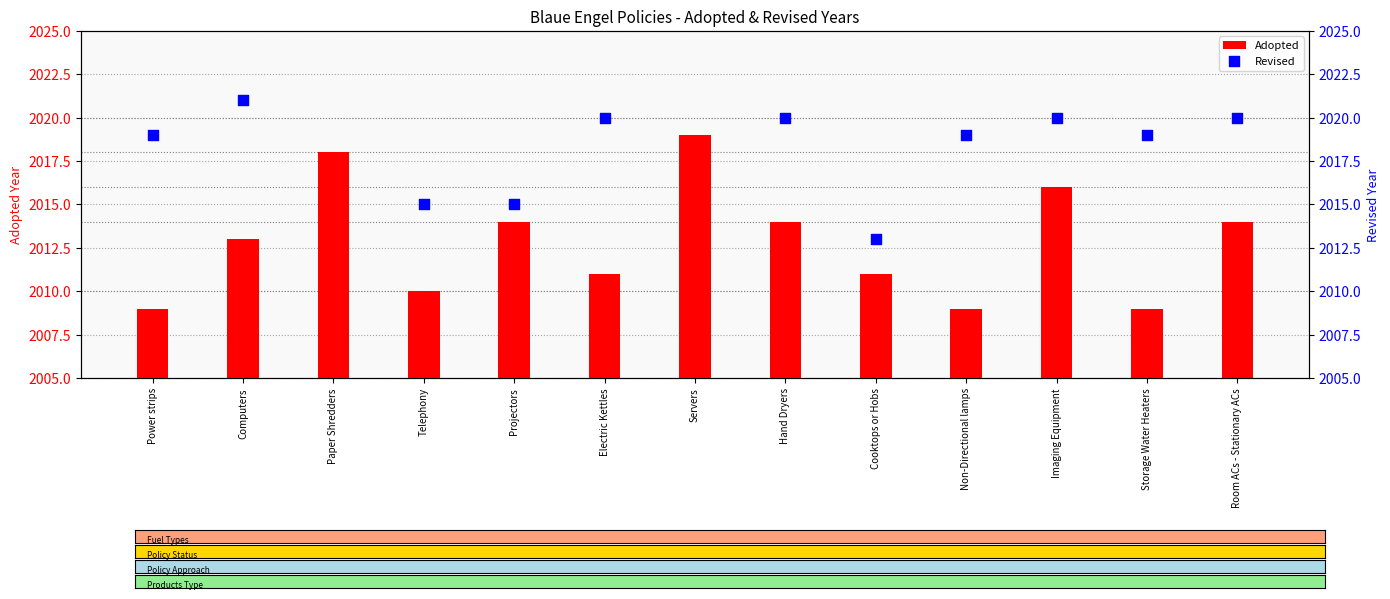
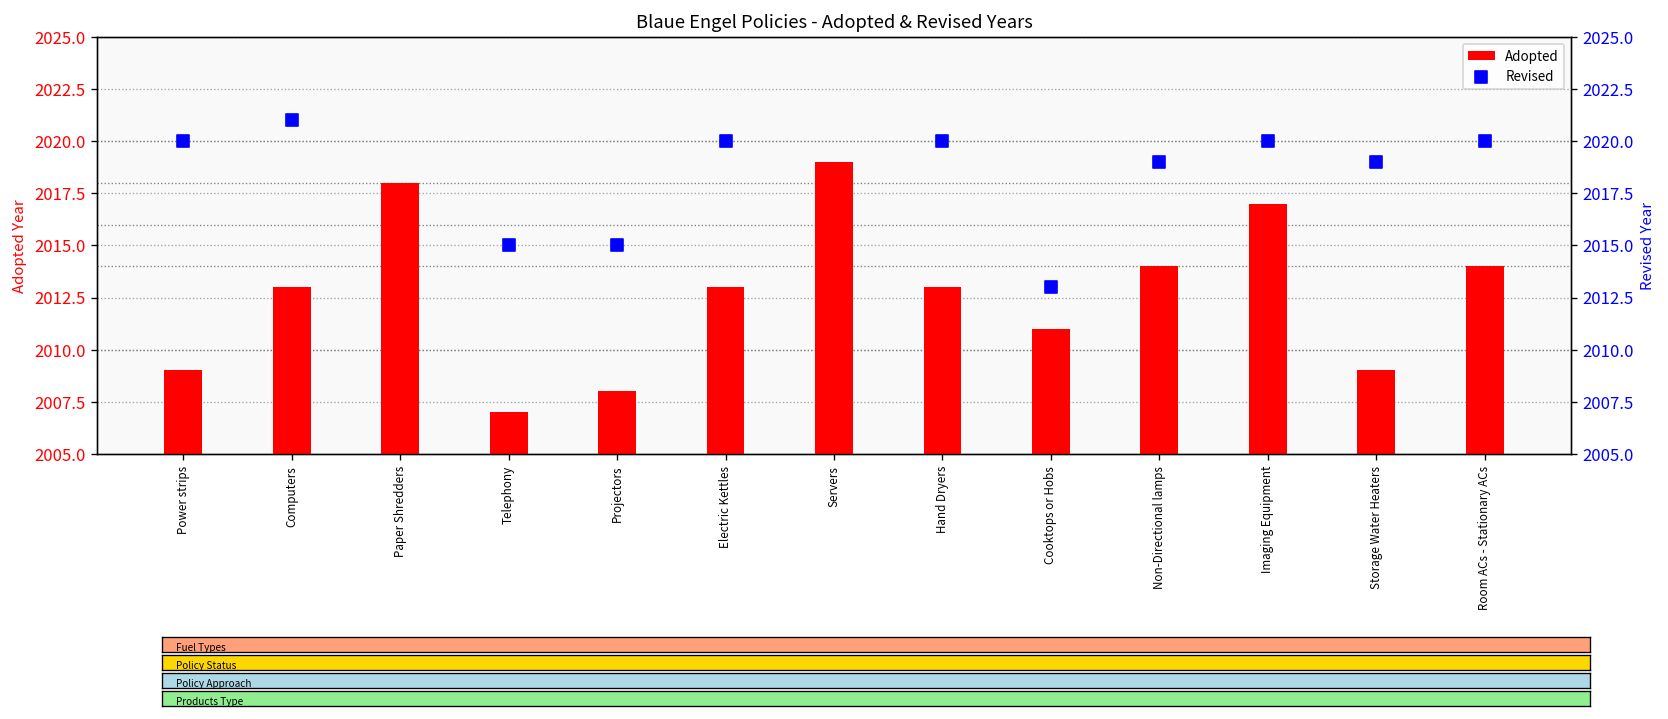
  {
    "Adopted": {
      "Power strips": 2009,
      "Computers": 2013,
      "Paper Shredders": 2018,
-     "Telephony": 2010,
-     "Projectors": 2014,
-     "Electric Kettles": 2011,
+     "Telephony": 2007,
+     "Projectors": 2008,
+     "Electric Kettles": 2013,
      "Servers": 2019,
-     "Hand Dryers": 2014,
+     "Hand Dryers": 2013,
      "Cooktops or Hobs": 2011,
-     "Non-Directional lamps": 2009,
-     "Imaging Equipment": 2016,
+     "Non-Directional lamps": 2014,
+     "Imaging Equipment": 2017,
      "Storage Water Heaters": 2009,
      "Room ACs - Stationary ACs": 2014
    },
    "Revised": {
-     "Power strips": 2019
+     "Power strips": 2020
    }
  }
